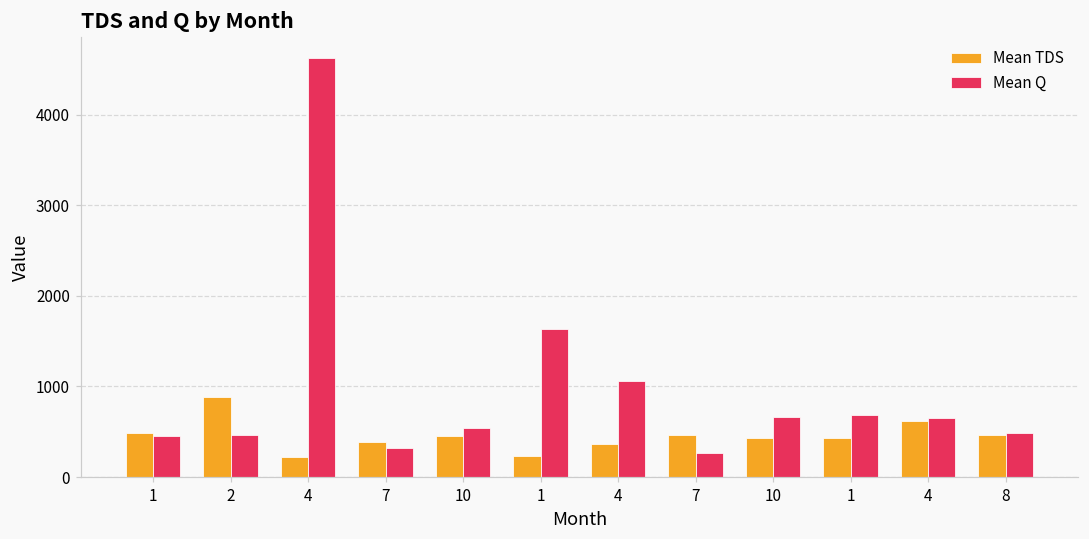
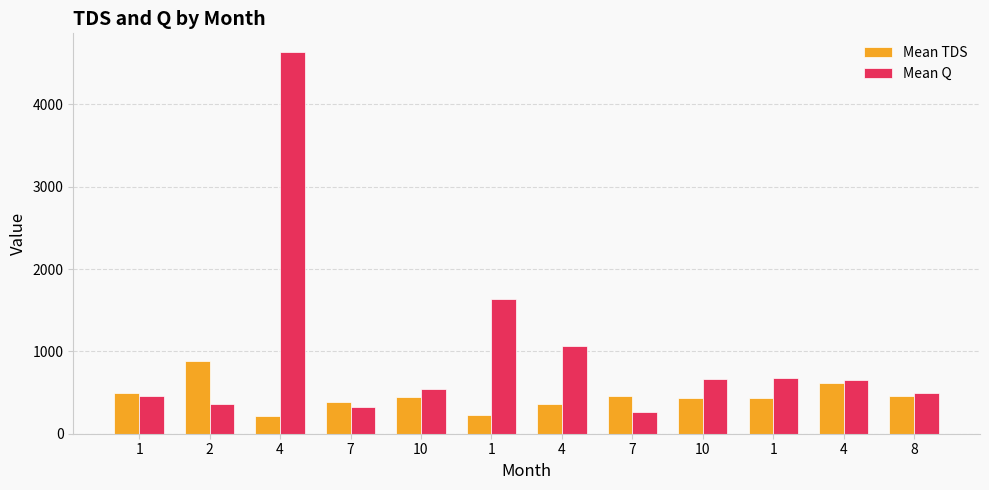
  {
    "Mean TDS": {
      "2": 900,
      "8": 500
    },
    "Mean Q": {
-     "2": 500,
+     "2": 400,
      "8": 500
    }
  }
